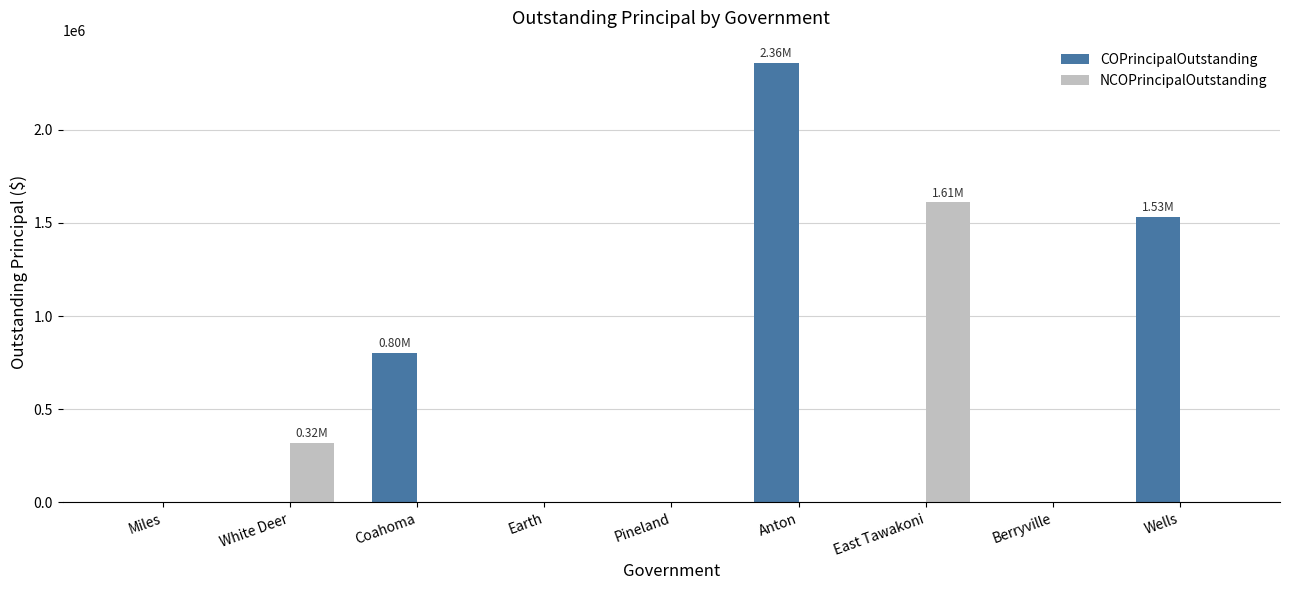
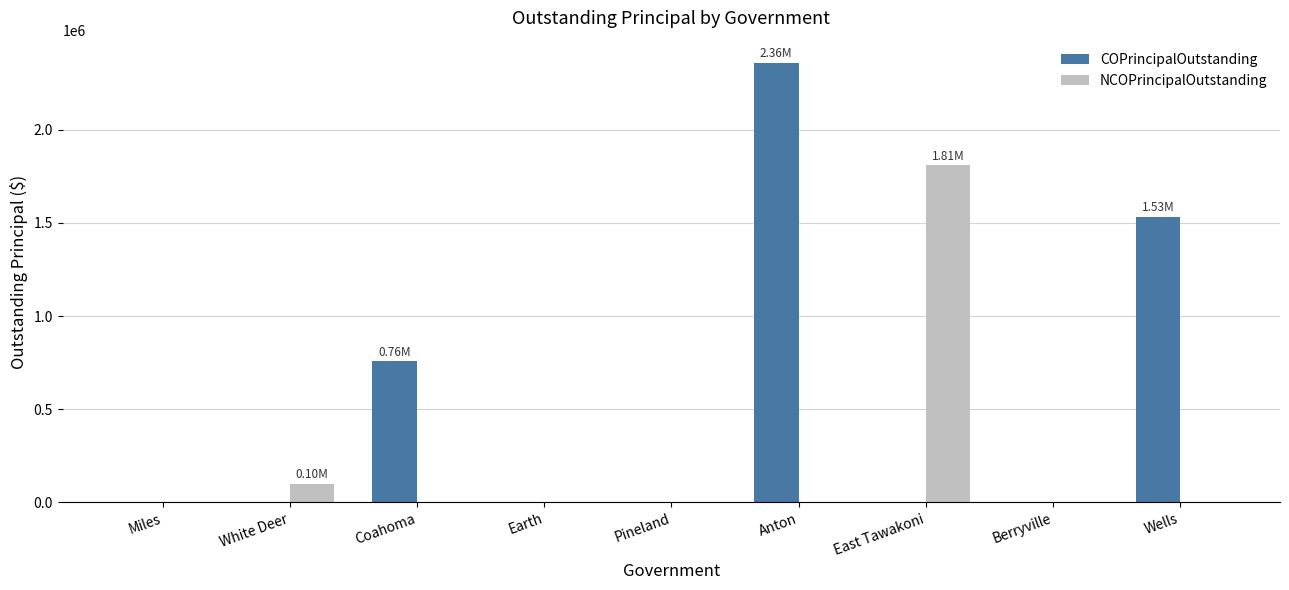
  {
    "COPrincipalOutstanding": {
-     "Coahoma": "0.80M",
+     "Coahoma": "0.76M",
      "Anton": "2.36M",
      "Wells": "1.53M"
    },
    "NCOPrincipalOutstanding": {
-     "White Deer": "0.32M",
-     "East Tawakoni": "1.61M"
+     "White Deer": "0.10M",
+     "East Tawakoni": "1.81M"
    }
  }
